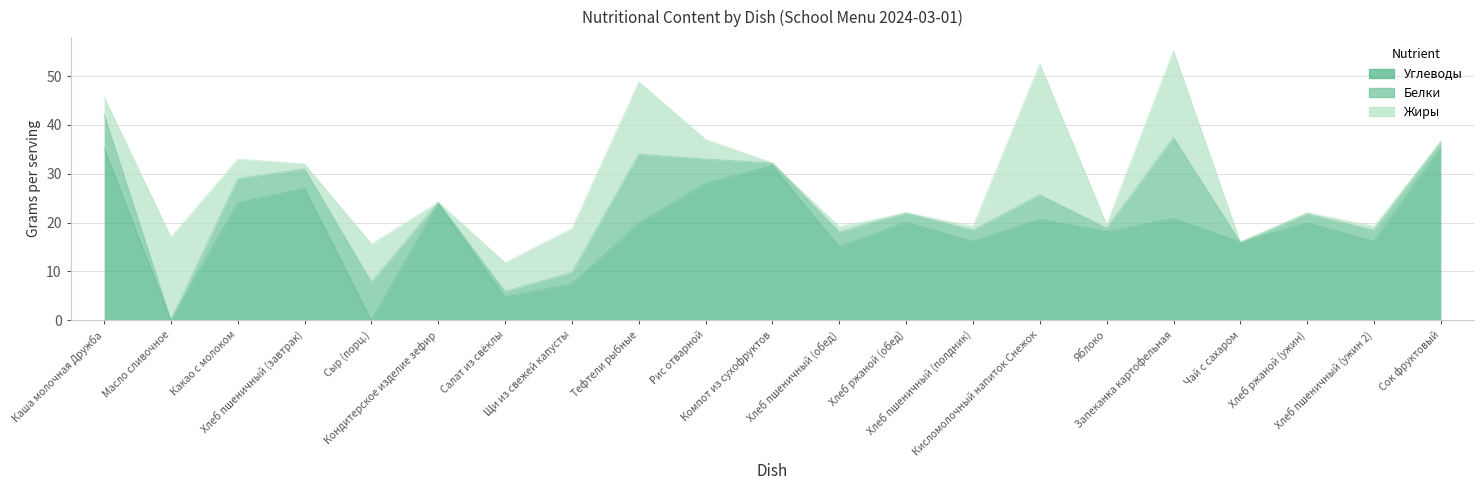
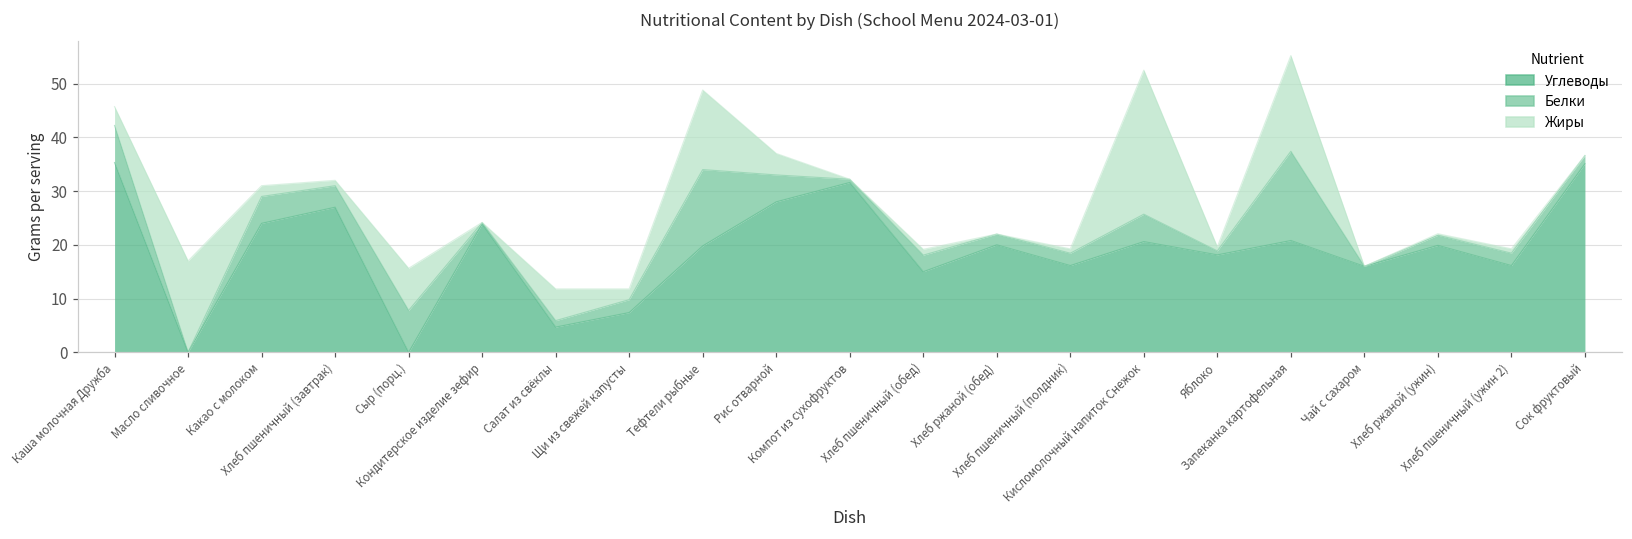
  {
    "Жиры": {
      "Каша молочная Дружба": 4,
      "Масло сливочное": 17,
-     "Какао с молоком": 4,
+     "Какао с молоком": 2,
      "Хлеб пшеничный (завтрак)": 1,
      "Сыр (порц.)": 8,
      "Салат из свёклы": 6,
-     "Щи из свежей капусты": 9,
+     "Щи из свежей капусты": 2,
      "Тефтели рыбные": 15,
      "Рис отварной": 4,
      "Хлеб пшеничный (обед)": 1,
      "Хлеб пшеничный (полдник)": 1,
      "Кисломолочный напиток Снежок": 27,
      "Яблоко": 1,
      "Запеканка картофельная": 18,
      "Хлеб пшеничный (ужин 2)": 1
    }
  }
